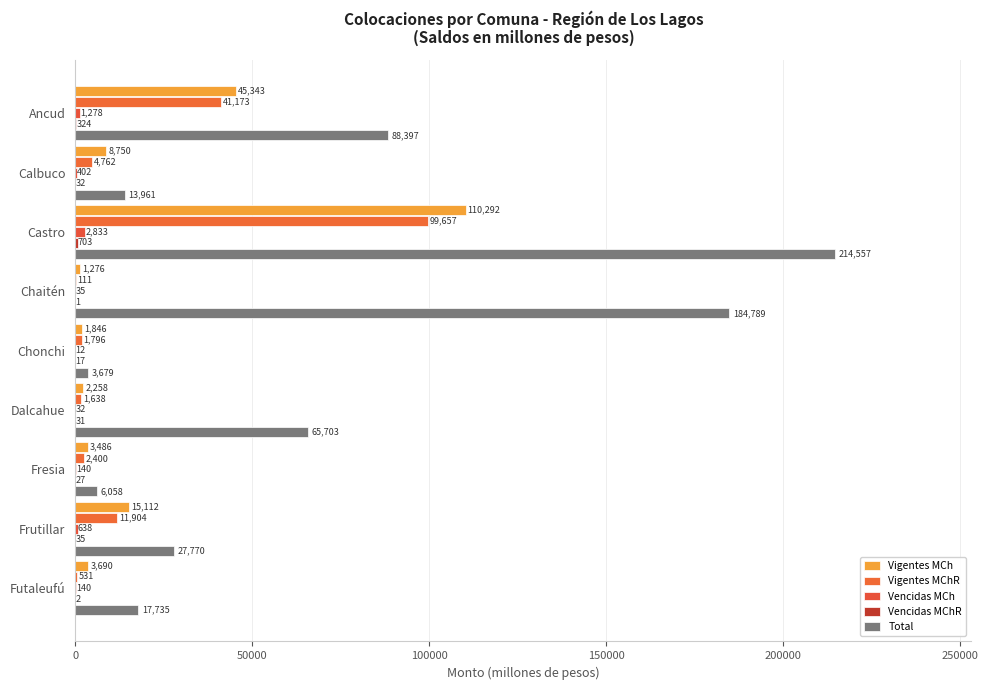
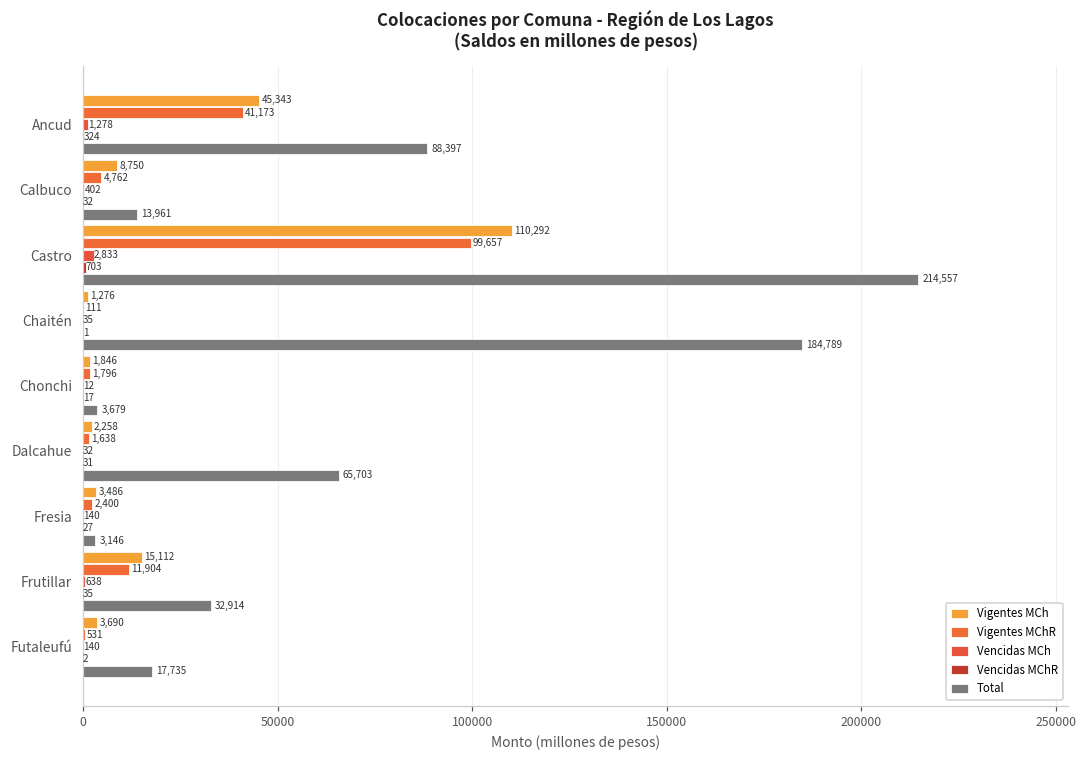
  {
    "Total": {
      "Ancud": "88,397",
      "Calbuco": "13,961",
      "Castro": "214,557",
      "Chaitén": "184,789",
      "Chonchi": "3,679",
      "Dalcahue": "65,703",
-     "Fresia": "6,058",
-     "Frutillar": "27,770",
+     "Fresia": "3,146",
+     "Frutillar": "32,914",
      "Futaleufú": "17,735"
    }
  }
